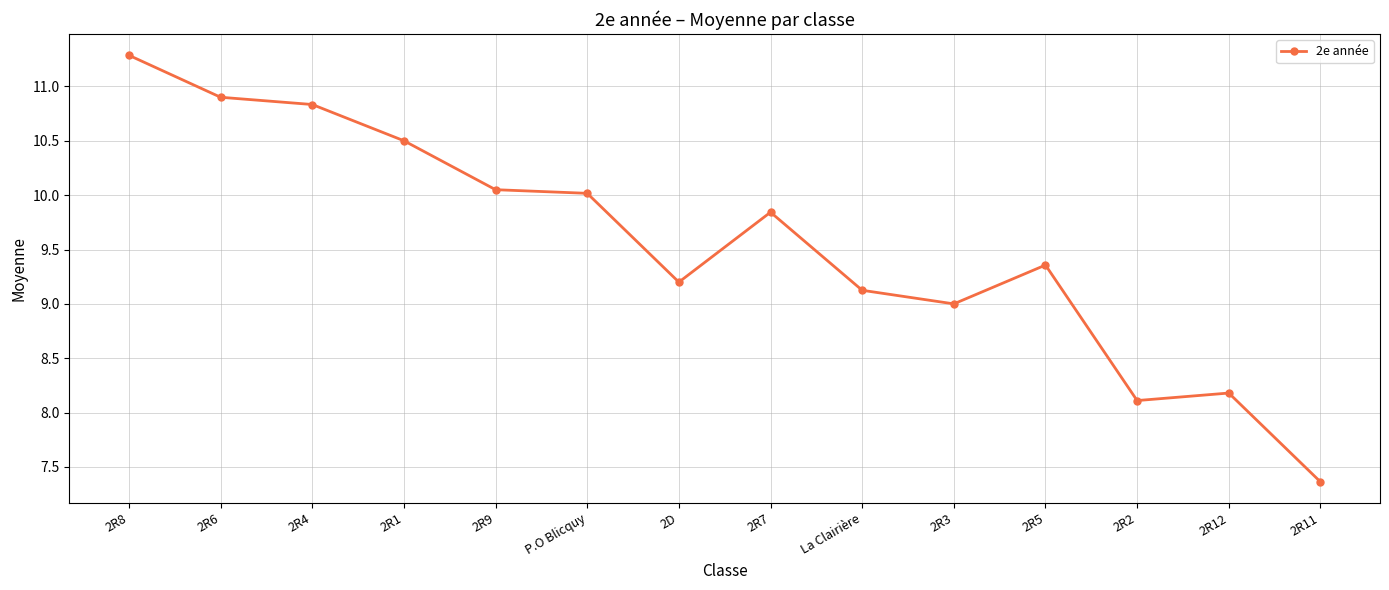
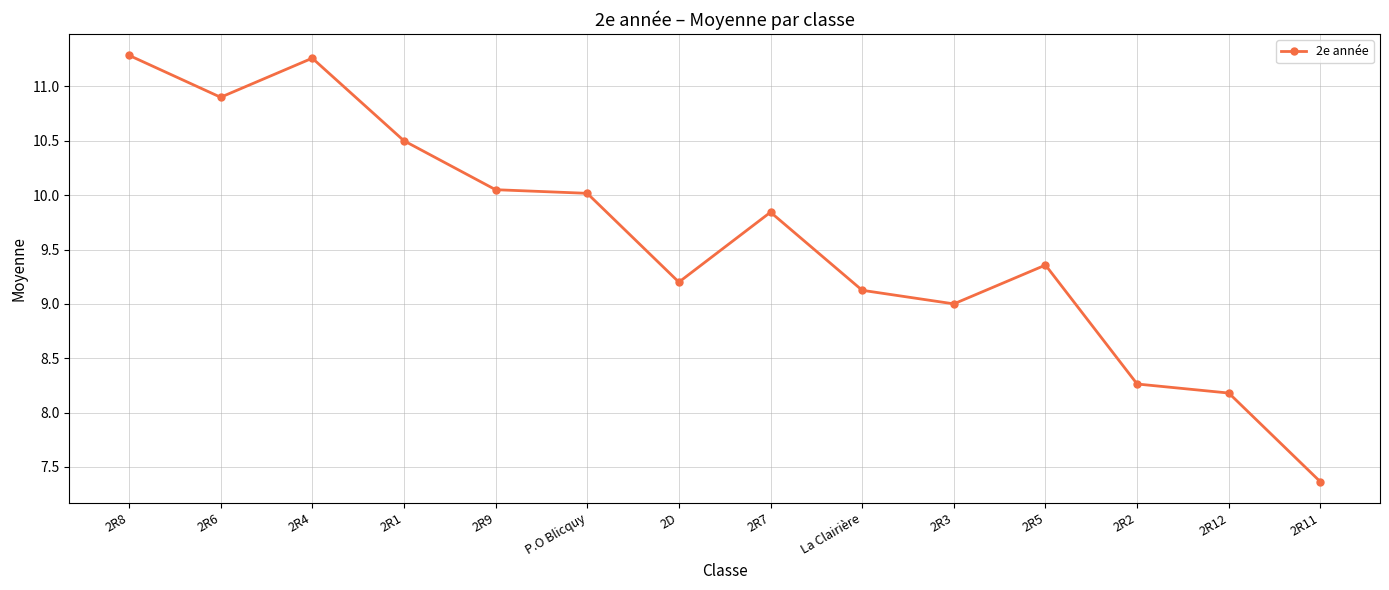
  {
    "2R8": 11.29,
    "2R6": 10.90,
-   "2R4": 10.83,
+   "2R4": 11.26,
    "2R1": 10.50,
    "2R9": 10.05,
    "P.O Blicquy": 10.02,
    "2D": 9.20,
    "2R7": 9.84,
    "La Clairière": 9.13,
    "2R3": 9.00,
    "2R5": 9.36,
-   "2R2": 8.11,
+   "2R2": 8.26,
    "2R12": 8.18,
    "2R11": 7.36
  }
